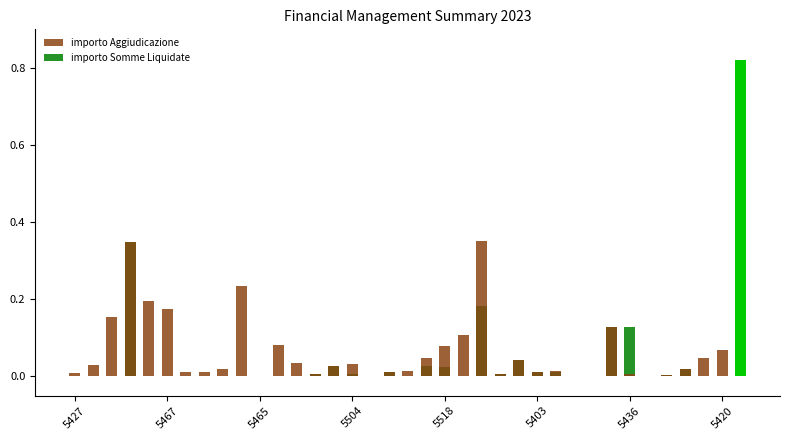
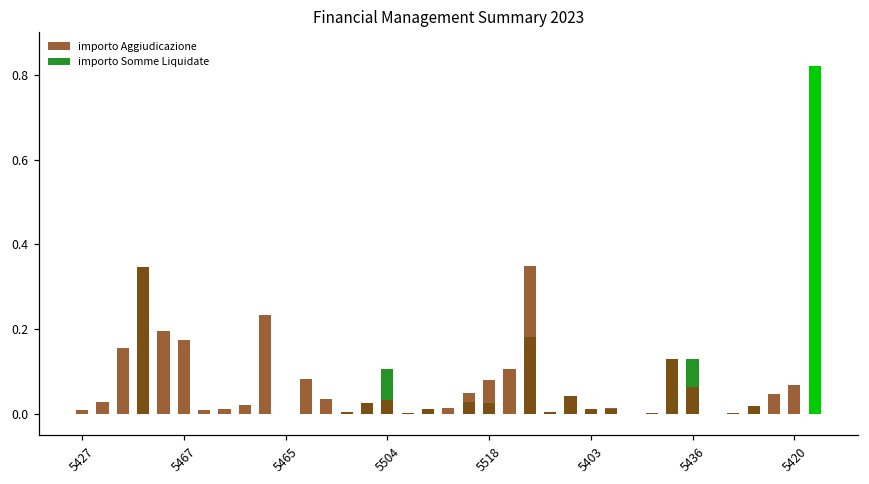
  {
    "importo Aggiudicazione": {
      "5427": 0.01,
      "5467": 0.17,
      "5518": 0.08,
      "5403": 0.01,
-     "5436": 0.01,
+     "5436": 0.06,
      "5420": 0.07
    },
    "importo Somme Liquidate": {
      "5427": 0.00,
      "5467": 0.00,
-     "5504": 0.01,
+     "5504": 0.11,
      "5403": 0.01,
      "5436": 0.13,
      "5420": 0.00
    }
  }
